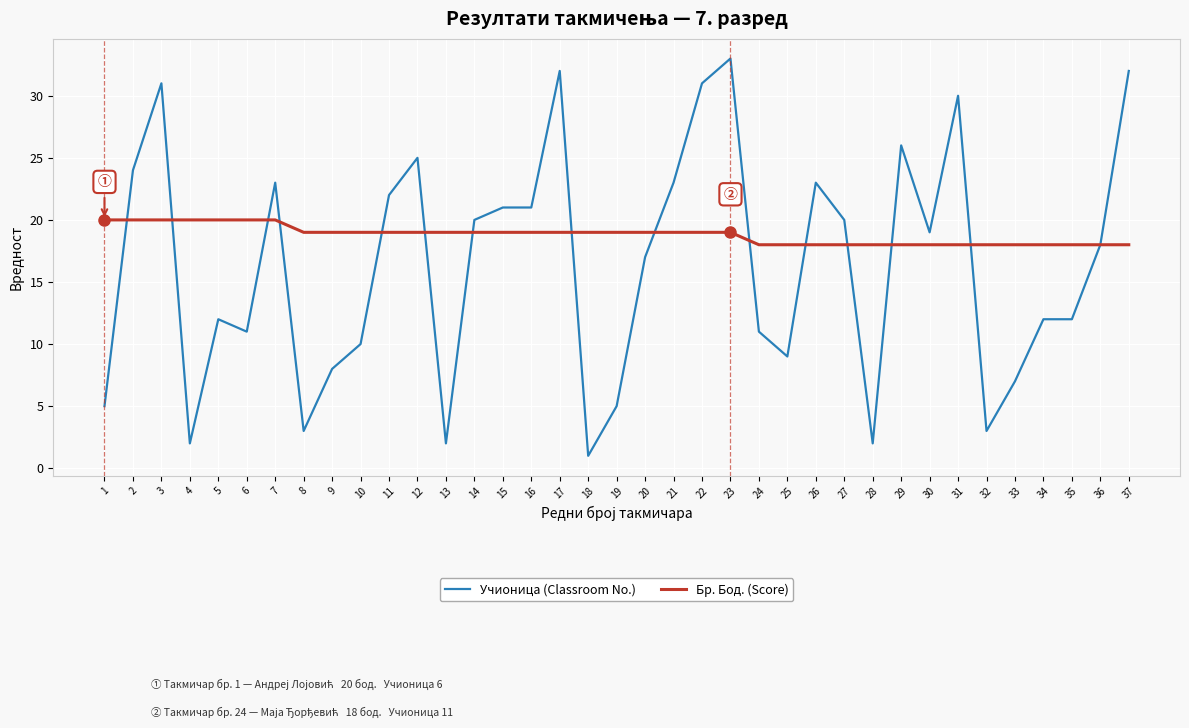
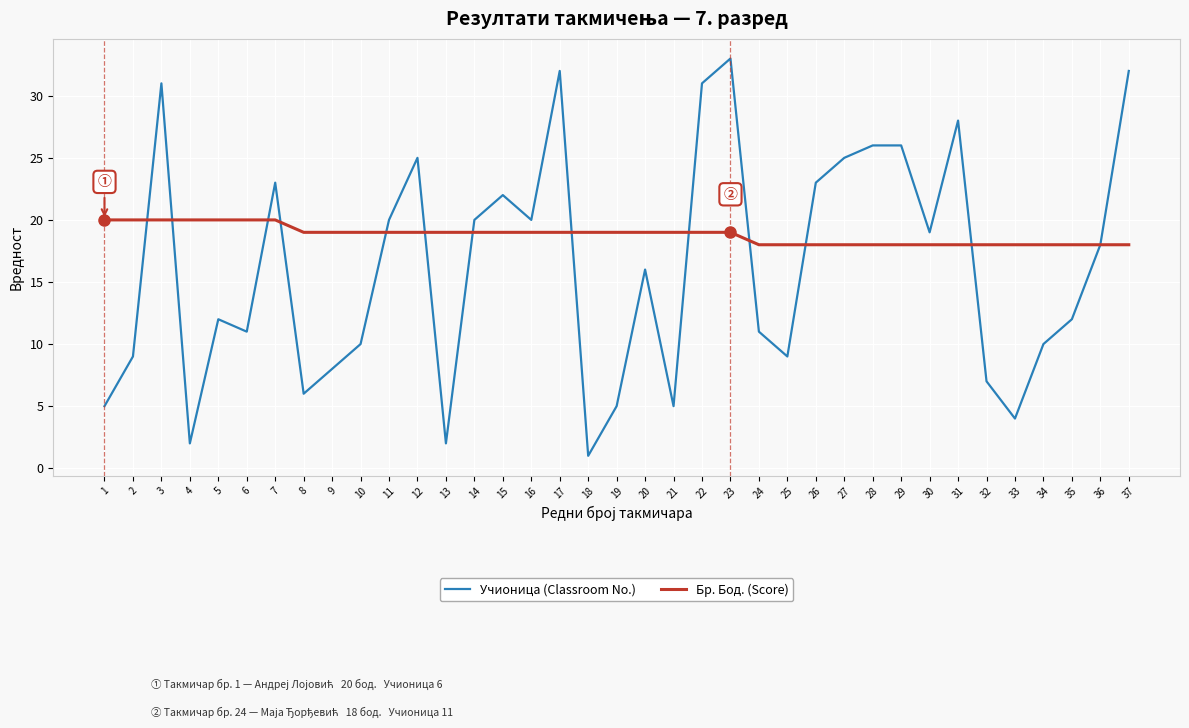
  {
    "Учионица (Classroom No.)": {
      "1": 5,
-     "2": 24,
+     "2": 9,
      "3": 31,
      "4": 2,
      "5": 12,
      "6": 11,
      "7": 23,
-     "8": 3,
+     "8": 6,
      "9": 8,
      "10": 10,
-     "11": 22,
+     "11": 20,
      "12": 25,
      "13": 2,
      "14": 20,
-     "15": 21,
-     "16": 21,
+     "15": 22,
+     "16": 20,
      "17": 32,
      "18": 1,
      "19": 5,
-     "20": 17,
-     "21": 23,
+     "20": 16,
+     "21": 5,
      "22": 31,
      "23": 33,
      "24": 11,
      "25": 9,
      "26": 23,
-     "27": 20,
-     "28": 2,
+     "27": 25,
+     "28": 26,
      "29": 26,
      "30": 19,
-     "31": 30,
-     "32": 3,
-     "33": 7,
-     "34": 12,
+     "31": 28,
+     "32": 7,
+     "33": 4,
+     "34": 10,
      "35": 12,
      "37": 32
    }
  }
